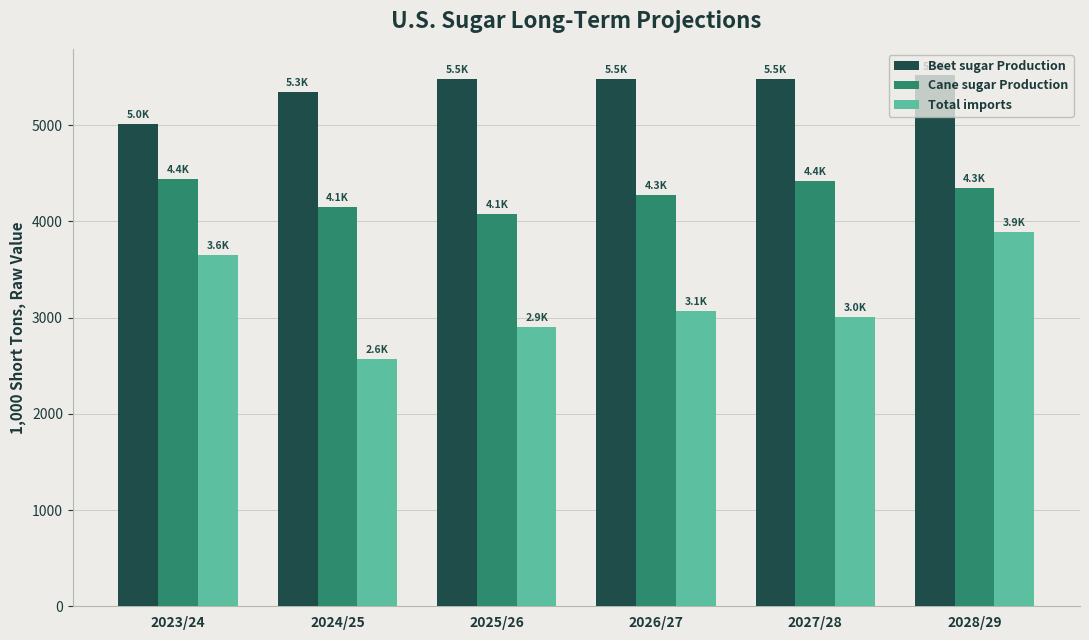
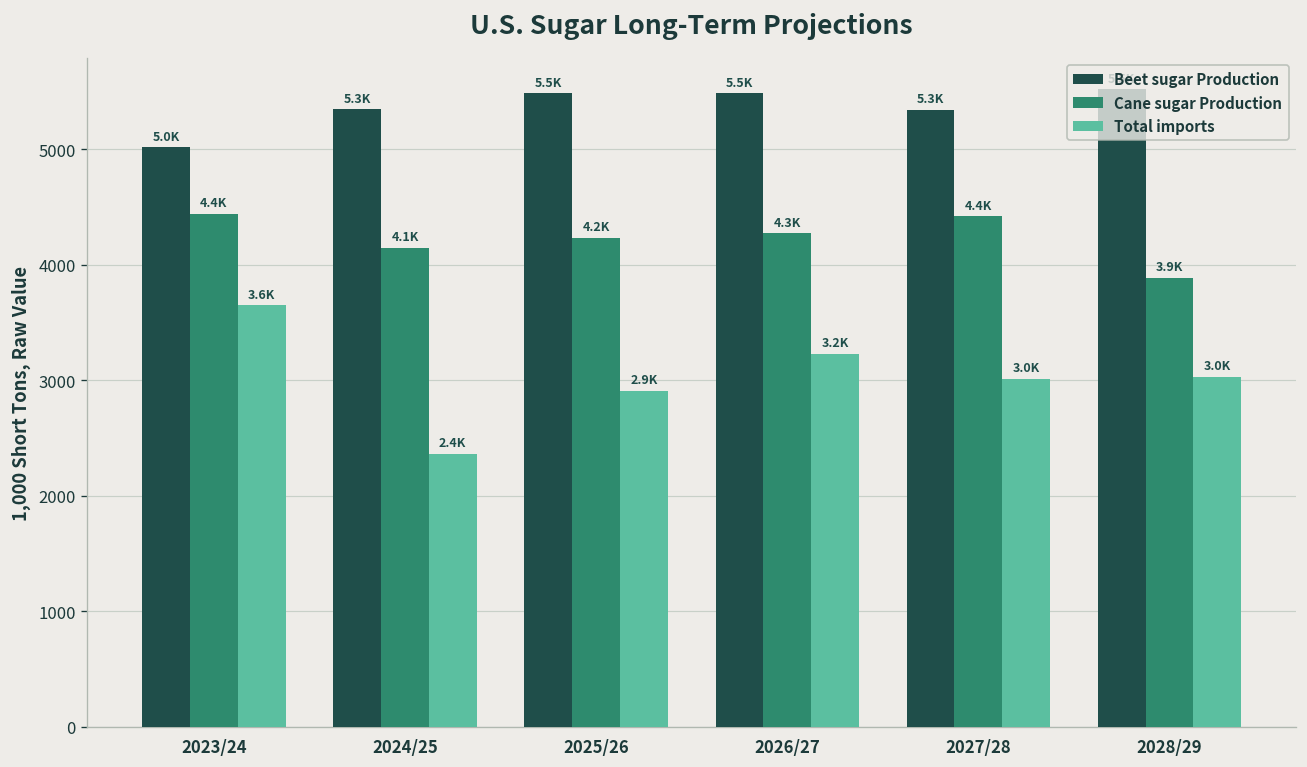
  {
    "Beet sugar Production": {
      "2023/24": "5.0K",
      "2024/25": "5.3K",
      "2025/26": "5.5K",
      "2026/27": "5.5K",
-     "2027/28": "5.5K"
+     "2027/28": "5.3K"
    },
    "Cane sugar Production": {
      "2023/24": "4.4K",
      "2024/25": "4.1K",
-     "2025/26": "4.1K",
+     "2025/26": "4.2K",
      "2026/27": "4.3K",
      "2027/28": "4.4K",
-     "2028/29": "4.3K"
+     "2028/29": "3.9K"
    },
    "Total imports": {
      "2023/24": "3.6K",
-     "2024/25": "2.6K",
+     "2024/25": "2.4K",
      "2025/26": "2.9K",
-     "2026/27": "3.1K",
+     "2026/27": "3.2K",
      "2027/28": "3.0K",
-     "2028/29": "3.9K"
+     "2028/29": "3.0K"
    }
  }
